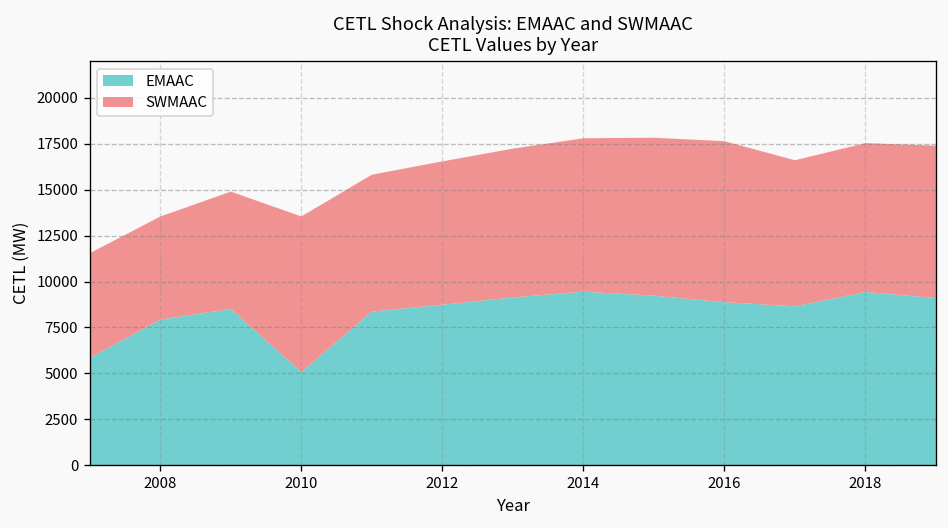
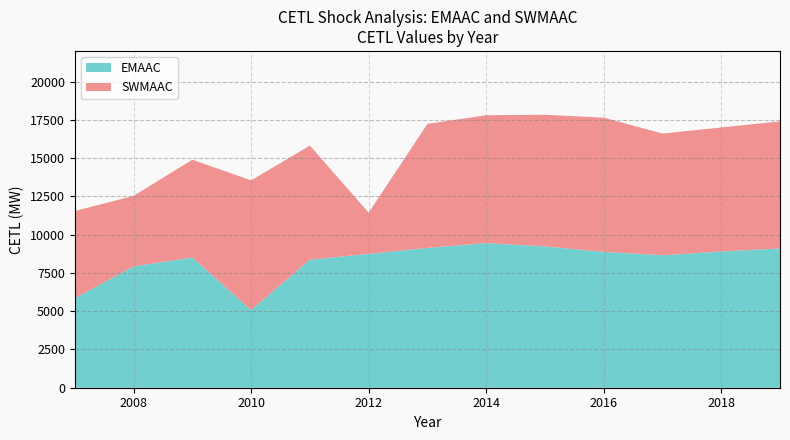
  {
    "EMAAC": {
      "2008": 7900,
      "2010": 5100,
      "2012": 8700,
      "2014": 9500,
      "2016": 8900,
-     "2018": 9400
+     "2018": 8900
    },
    "SWMAAC": {
-     "2008": 5600,
+     "2008": 4600,
      "2010": 8500,
-     "2012": 7800,
+     "2012": 2700,
      "2014": 8400,
      "2016": 8800,
      "2018": 8100
    }
  }
